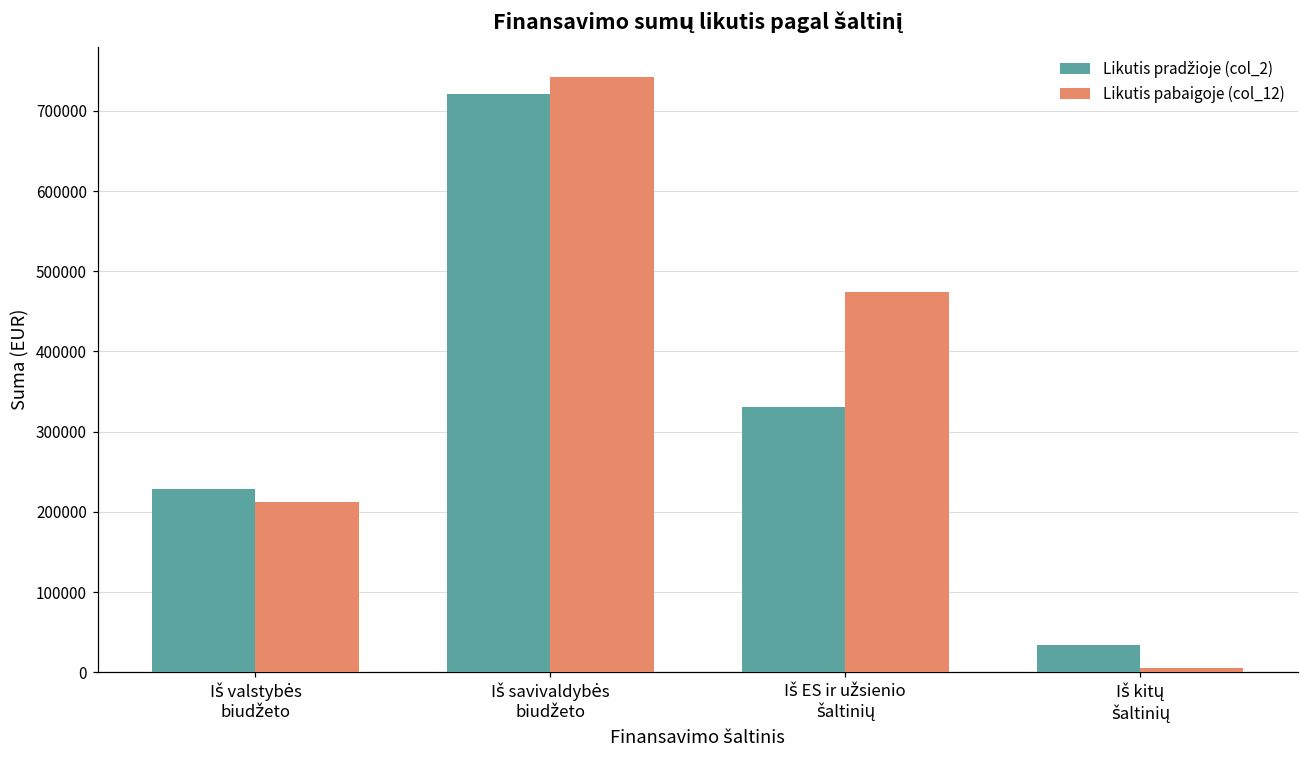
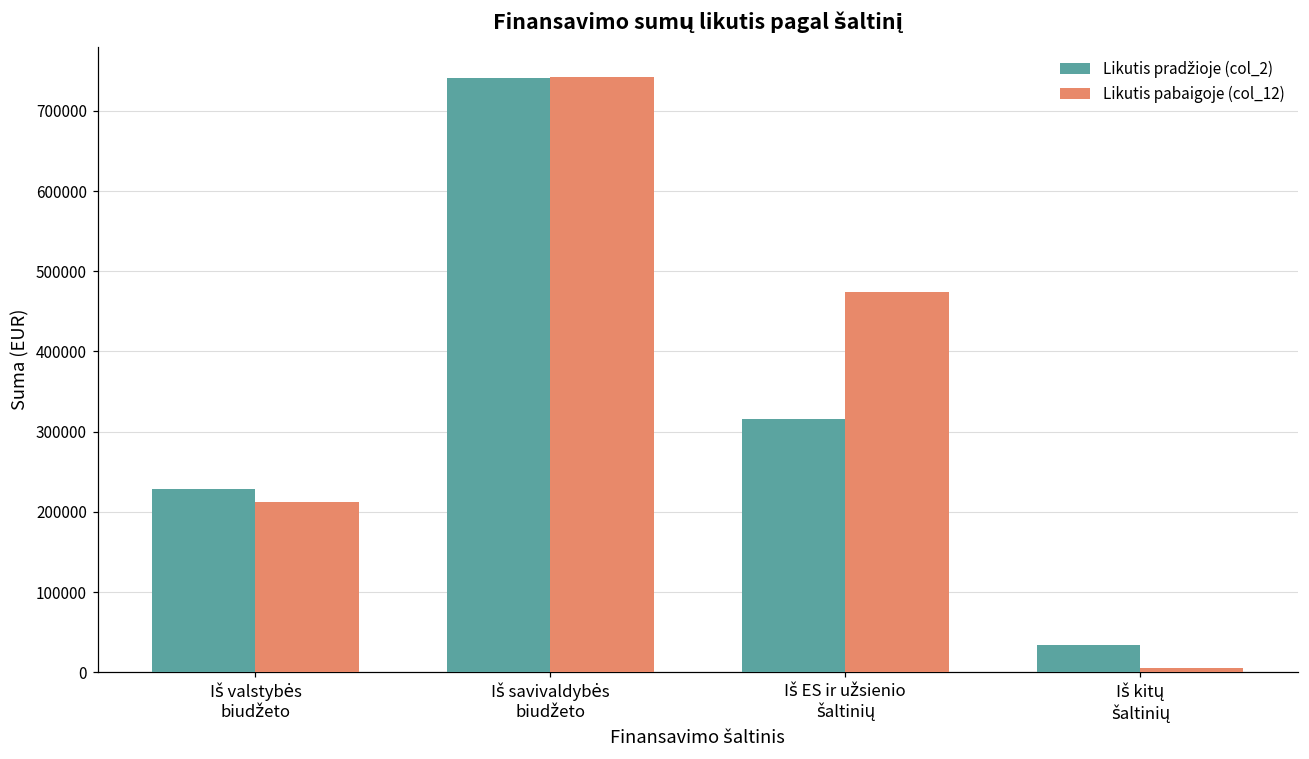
  {
    "Likutis pradžioje (col_2)": {
      "Iš valstybės biudžeto": 230000,
-     "Iš savivaldybės biudžeto": 720000,
-     "Iš ES ir užsienio šaltinių": 330000,
+     "Iš savivaldybės biudžeto": 740000,
+     "Iš ES ir užsienio šaltinių": 320000,
      "Iš kitų šaltinių": 30000
    },
    "Likutis pabaigoje (col_12)": {
      "Iš valstybės biudžeto": 210000,
      "Iš savivaldybės biudžeto": 740000,
      "Iš ES ir užsienio šaltinių": 470000,
      "Iš kitų šaltinių": 10000
    }
  }
